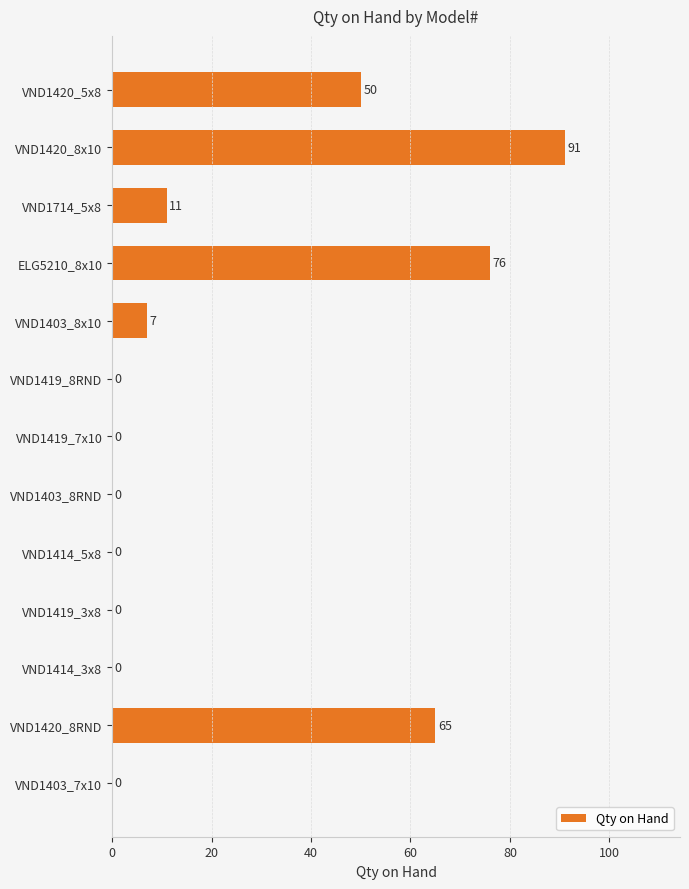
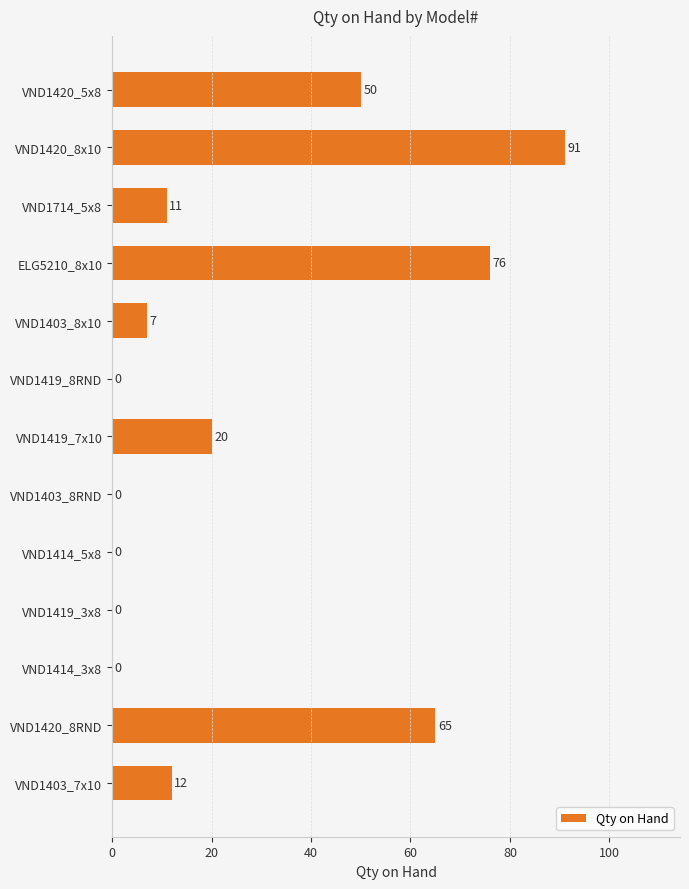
  {
    "VND1420_5x8": 50,
    "VND1420_8x10": 91,
    "VND1714_5x8": 11,
    "ELG5210_8x10": 76,
    "VND1403_8x10": 7,
    "VND1419_8RND": 0,
-   "VND1419_7x10": 0,
+   "VND1419_7x10": 20,
    "VND1403_8RND": 0,
    "VND1414_5x8": 0,
    "VND1419_3x8": 0,
    "VND1414_3x8": 0,
    "VND1420_8RND": 65,
-   "VND1403_7x10": 0
+   "VND1403_7x10": 12
  }
